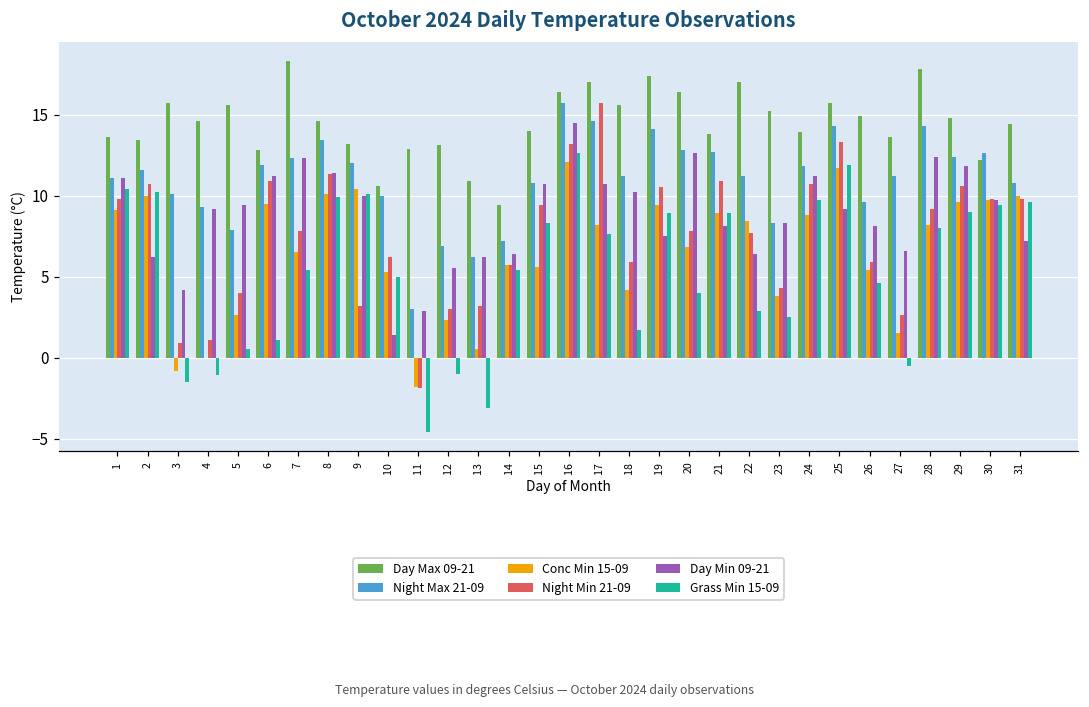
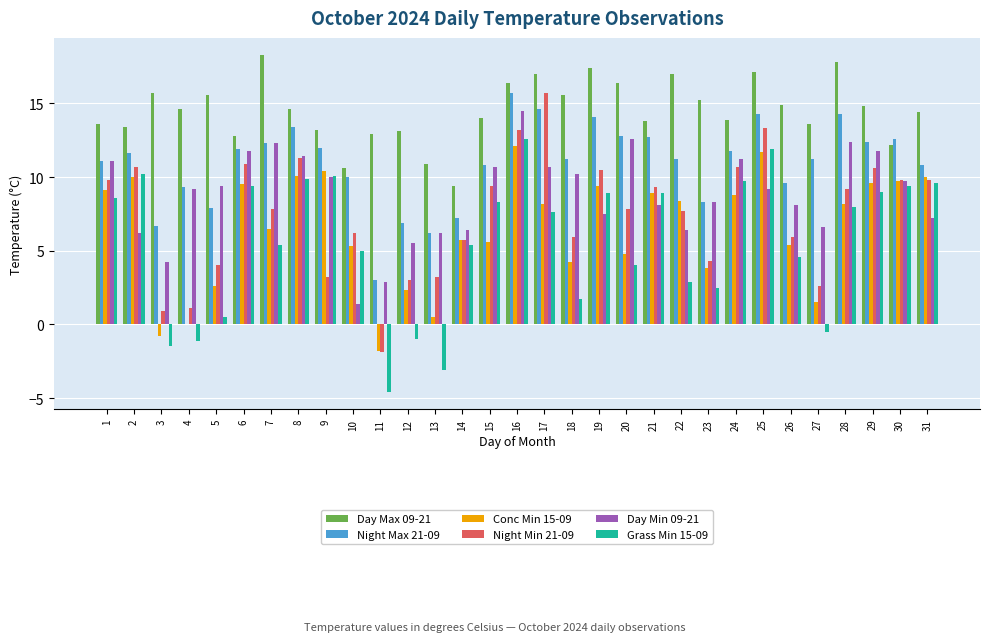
  {
    "Day Max 09-21": {
      "1": 13.6,
      "2": 13.4,
      "3": 15.7,
      "4": 14.6,
      "5": 15.6,
      "6": 12.8,
      "7": 18.3,
      "8": 14.6,
      "9": 13.2,
      "10": 10.6,
      "11": 12.9,
      "12": 13.1,
      "13": 10.9,
      "14": 9.4,
      "15": 14.0,
      "16": 16.4,
      "17": 17.0,
      "18": 15.6,
      "19": 17.4,
      "20": 16.4,
      "21": 13.8,
      "22": 17.0,
      "23": 15.2,
      "24": 13.9,
-     "25": 15.7,
+     "25": 17.1,
      "26": 14.9,
      "27": 13.6,
      "28": 17.8,
      "29": 14.8,
      "30": 12.2,
      "31": 14.4
    },
    "Night Max 21-09": {
      "1": 11.1,
      "2": 11.6,
-     "3": 10.1,
+     "3": 6.7,
      "4": 9.3,
      "5": 7.9,
      "6": 11.9,
      "7": 12.3,
      "8": 13.4,
      "9": 12.0,
      "10": 10.0,
      "11": 3.0,
      "12": 6.9,
      "13": 6.2,
      "14": 7.2,
      "15": 10.8,
      "16": 15.7,
      "17": 14.6,
      "18": 11.2,
      "19": 14.1,
      "20": 12.8,
      "21": 12.7,
      "22": 11.2,
      "23": 8.3,
      "24": 11.8,
      "25": 14.3,
      "26": 9.6,
      "27": 11.2,
      "28": 14.3,
      "29": 12.4,
      "30": 12.6,
      "31": 10.8
    },
    "Conc Min 15-09": {
      "1": 9.1,
      "2": 10.0,
      "3": -0.8,
      "4": 0.0,
      "5": 2.6,
      "6": 9.5,
      "7": 6.5,
      "8": 10.1,
      "9": 10.4,
      "10": 5.3,
      "11": -1.8,
      "12": 2.3,
      "13": 0.5,
      "14": 5.7,
      "15": 5.6,
      "16": 12.1,
      "17": 8.2,
      "18": 4.2,
      "19": 9.4,
-     "20": 6.8,
+     "20": 4.8,
      "21": 8.9,
      "22": 8.4,
      "23": 3.8,
      "24": 8.8,
      "25": 11.7,
      "26": 5.4,
      "27": 1.5,
      "28": 8.2,
      "29": 9.6,
      "30": 9.7,
      "31": 10.0
    },
    "Night Min 21-09": {
      "1": 9.8,
      "2": 10.7,
      "3": 0.9,
      "4": 1.1,
      "5": 4.0,
      "6": 10.9,
      "7": 7.8,
      "8": 11.3,
      "9": 3.2,
      "10": 6.2,
      "11": -1.9,
      "12": 3.0,
      "13": 3.2,
      "14": 5.7,
      "15": 9.4,
      "16": 13.2,
      "17": 15.7,
      "18": 5.9,
      "19": 10.5,
      "20": 7.8,
-     "21": 10.9,
+     "21": 9.3,
      "22": 7.7,
      "23": 4.3,
      "24": 10.7,
      "25": 13.3,
      "26": 5.9,
      "27": 2.6,
      "28": 9.2,
      "29": 10.6,
      "30": 9.8,
      "31": 9.8
    },
    "Day Min 09-21": {
      "1": 11.1,
      "2": 6.2,
      "3": 4.2,
      "4": 9.2,
      "5": 9.4,
-     "6": 11.2,
+     "6": 11.8,
      "7": 12.3,
      "8": 11.4,
      "9": 10.0,
      "10": 1.4,
      "11": 2.9,
      "12": 5.5,
      "13": 6.2,
      "14": 6.4,
      "15": 10.7,
      "16": 14.5,
      "17": 10.7,
      "18": 10.2,
      "19": 7.5,
      "20": 12.6,
      "21": 8.1,
      "22": 6.4,
      "23": 8.3,
      "24": 11.2,
      "25": 9.2,
      "26": 8.1,
      "27": 6.6,
      "28": 12.4,
      "29": 11.8,
      "30": 9.7,
      "31": 7.2
    },
    "Grass Min 15-09": {
-     "1": 10.4,
+     "1": 8.6,
      "2": 10.2,
      "3": -1.5,
      "4": -1.1,
      "5": 0.5,
-     "6": 1.1,
+     "6": 9.4,
      "7": 5.4,
      "8": 9.9,
      "9": 10.1,
      "10": 5.0,
      "11": -4.6,
      "12": -1.0,
      "13": -3.1,
      "14": 5.4,
      "15": 8.3,
      "16": 12.6,
      "17": 7.6,
      "18": 1.7,
      "19": 8.9,
      "20": 4.0,
      "21": 8.9,
      "22": 2.9,
      "23": 2.5,
      "24": 9.7,
      "25": 11.9,
      "26": 4.6,
      "27": -0.5,
      "28": 8.0,
      "29": 9.0,
      "30": 9.4,
      "31": 9.6
    }
  }
